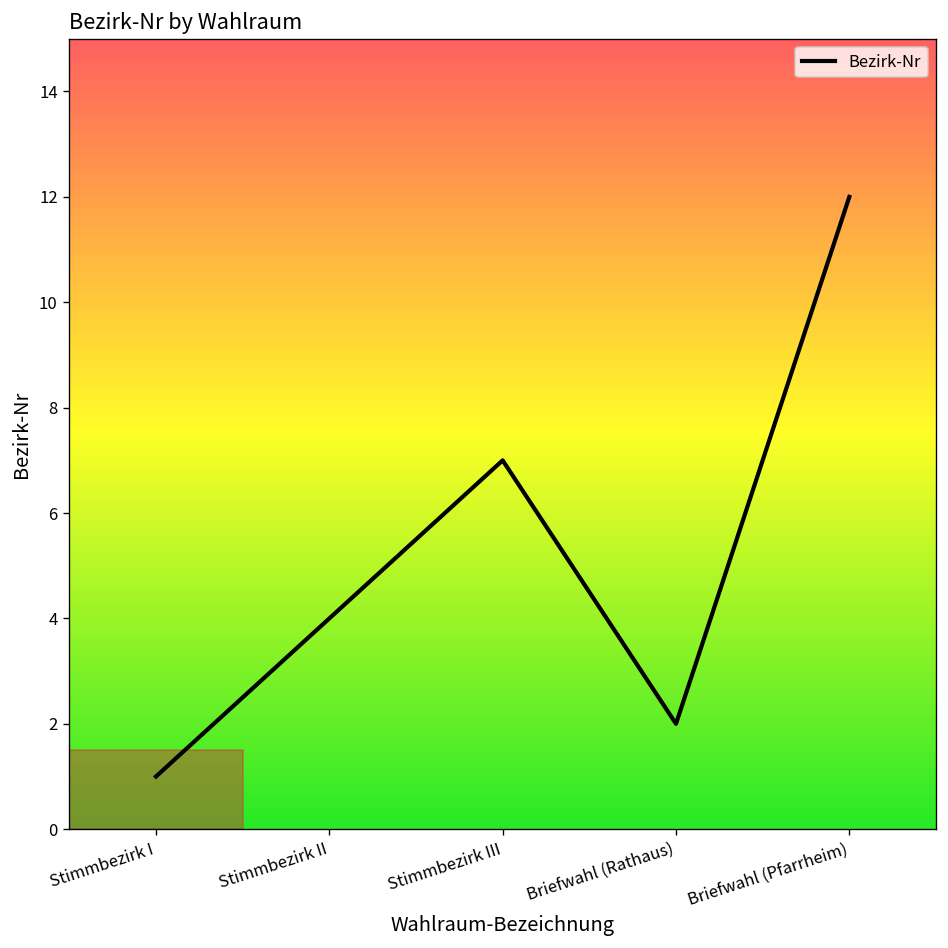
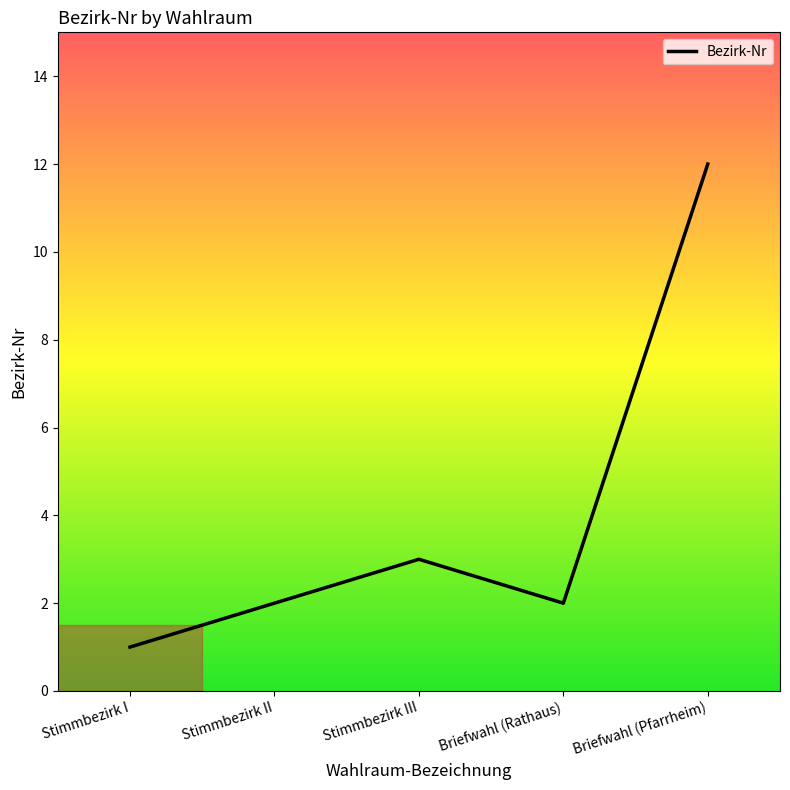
  {
    "Stimmbezirk I": 1,
-   "Stimmbezirk II": 4,
-   "Stimmbezirk III": 7,
+   "Stimmbezirk II": 2,
+   "Stimmbezirk III": 3,
    "Briefwahl (Rathaus)": 2,
    "Briefwahl (Pfarrheim)": 12
  }
